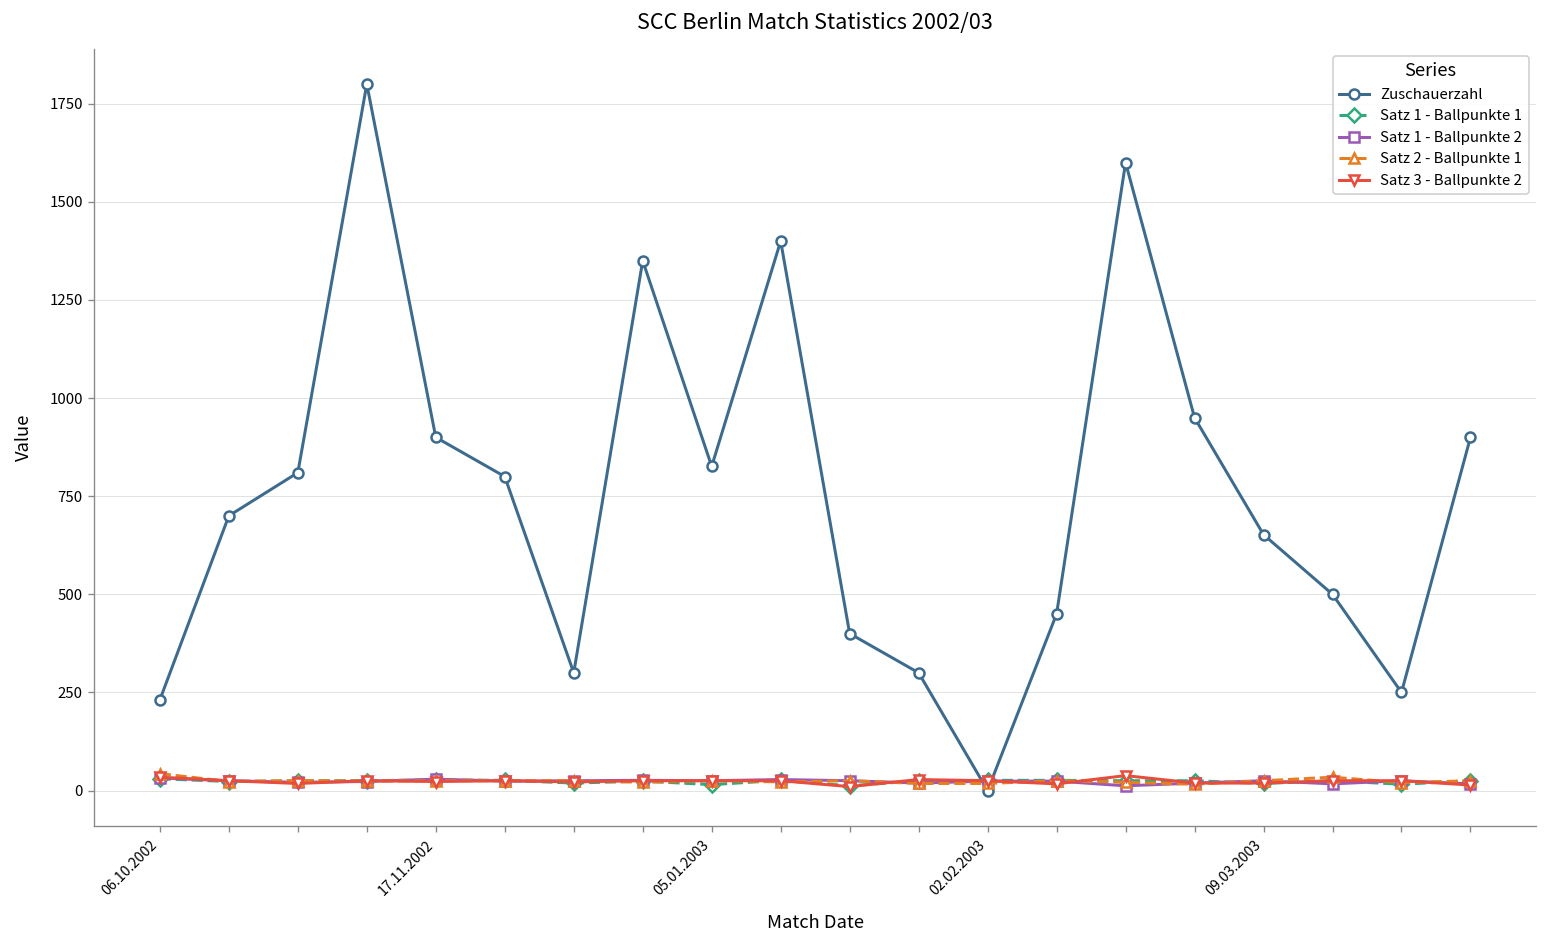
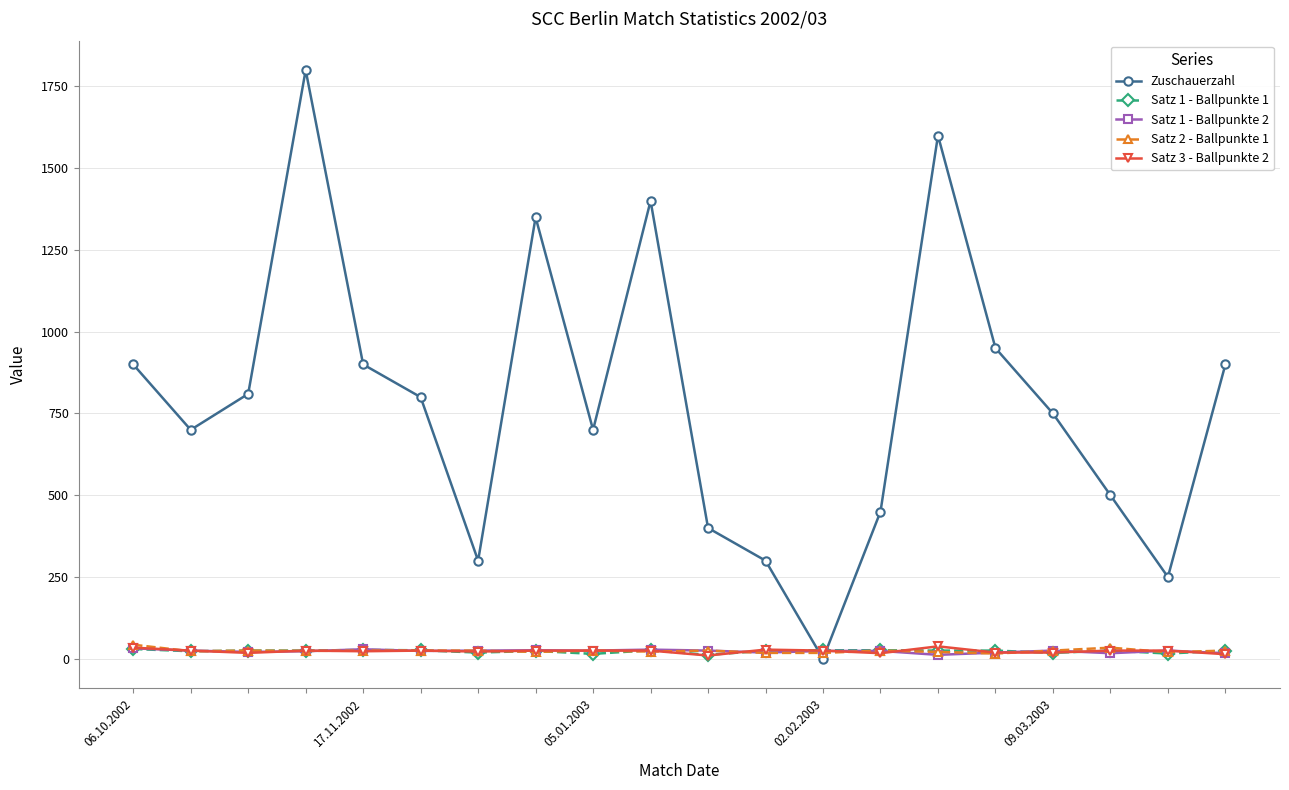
  {
    "Zuschauerzahl": {
-     "06.10.2002": 230,
+     "06.10.2002": 900,
      "17.11.2002": 900,
-     "05.01.2003": 830,
+     "05.01.2003": 700,
      "02.02.2003": 0,
-     "09.03.2003": 650
+     "09.03.2003": 750
    },
    "Satz 1 - Ballpunkte 1": {
      "05.01.2003": 20
    }
  }
